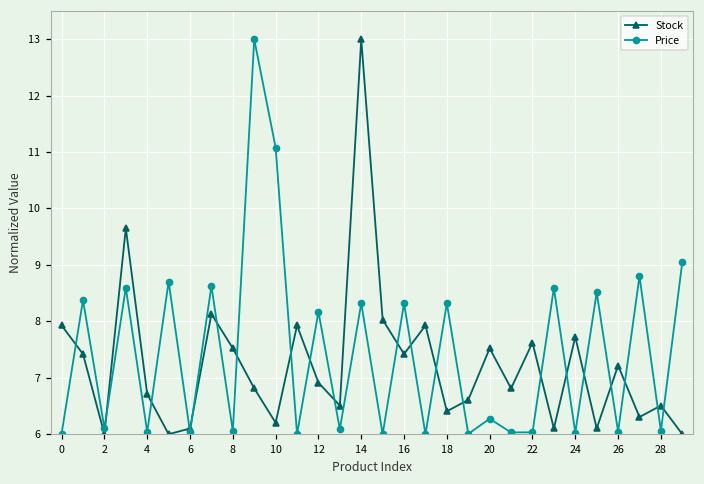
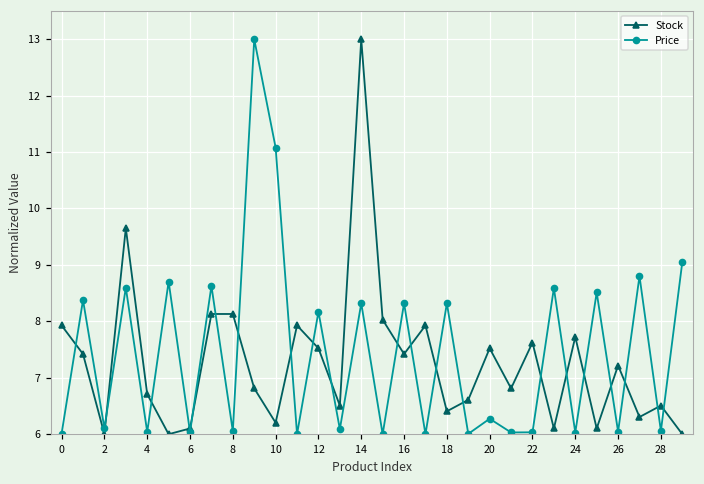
  {
    "Stock": {
      "0": 7.9,
      "2": 6.0,
      "4": 6.7,
      "6": 6.1,
-     "8": 7.5,
+     "8": 8.1,
      "10": 6.2,
-     "12": 6.9,
+     "12": 7.5,
      "14": 13.0,
      "16": 7.4,
      "18": 6.4,
      "20": 7.5,
      "22": 7.6,
      "24": 7.7,
      "26": 7.2,
      "28": 6.5
    },
    "Price": {
      "0": 6.0,
      "2": 6.1,
      "4": 6.0,
      "6": 6.0,
      "8": 6.1,
      "10": 11.1,
      "12": 8.2,
      "14": 8.3,
      "16": 8.3,
      "18": 8.3,
      "20": 6.3,
      "22": 6.0,
      "24": 6.0,
      "26": 6.0,
      "28": 6.1
    }
  }
